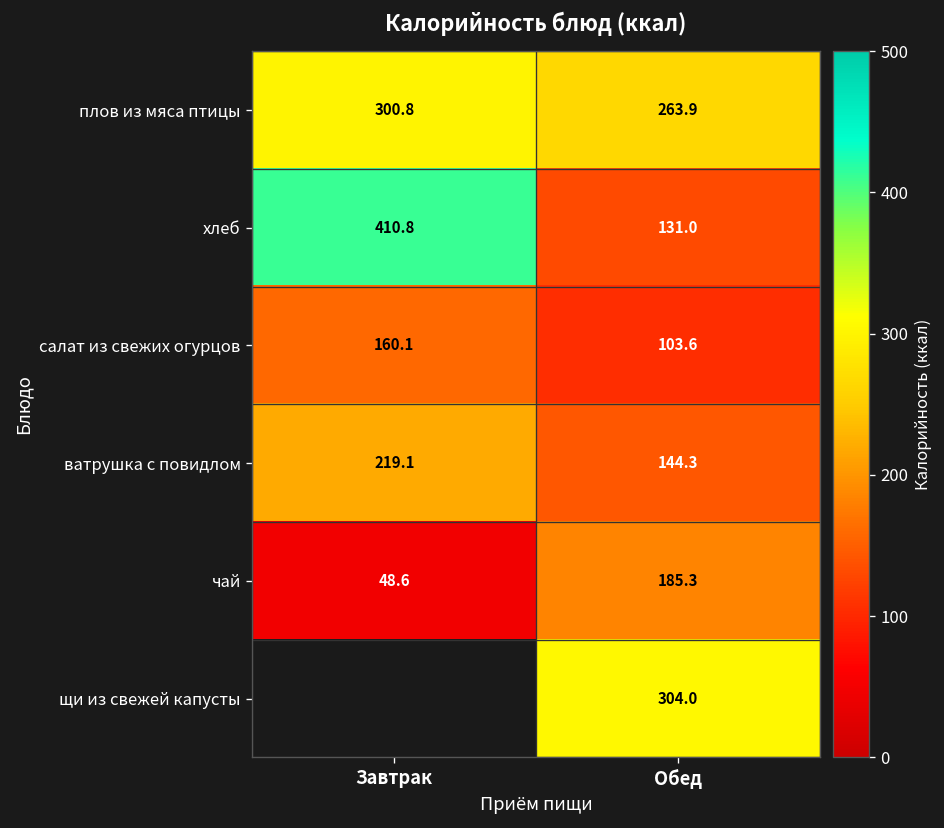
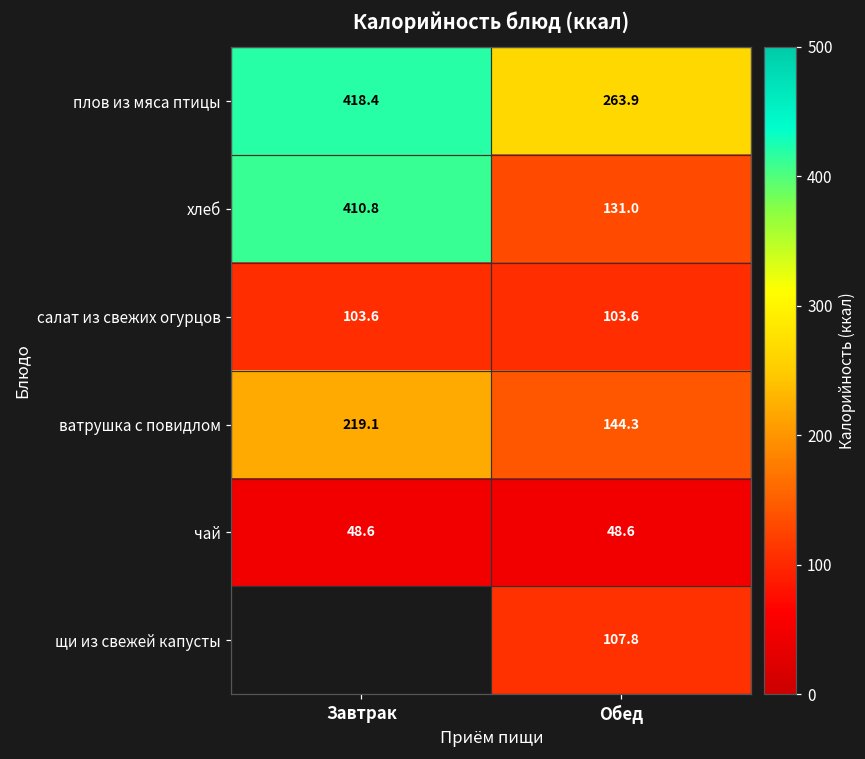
  {
    "плов из мяса птицы": {
-     "Завтрак": 300.8,
+     "Завтрак": 418.4,
      "Обед": 263.9
    },
    "хлеб": {
      "Завтрак": 410.8,
      "Обед": 131.0
    },
    "салат из свежих огурцов": {
-     "Завтрак": 160.1,
+     "Завтрак": 103.6,
      "Обед": 103.6
    },
    "ватрушка с повидлом": {
      "Завтрак": 219.1,
      "Обед": 144.3
    },
    "чай": {
      "Завтрак": 48.6,
-     "Обед": 185.3
+     "Обед": 48.6
    },
    "щи из свежей капусты": {
-     "Обед": 304.0
+     "Обед": 107.8
    }
  }
